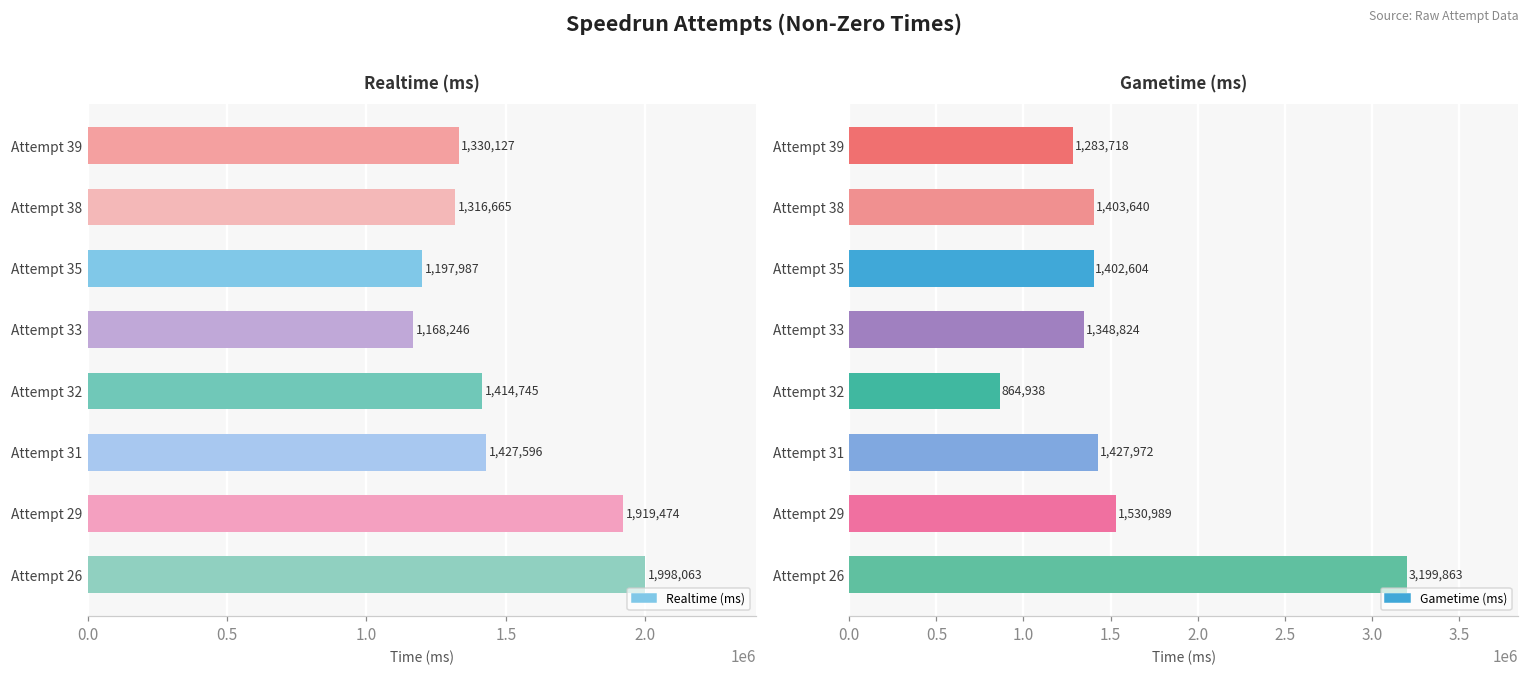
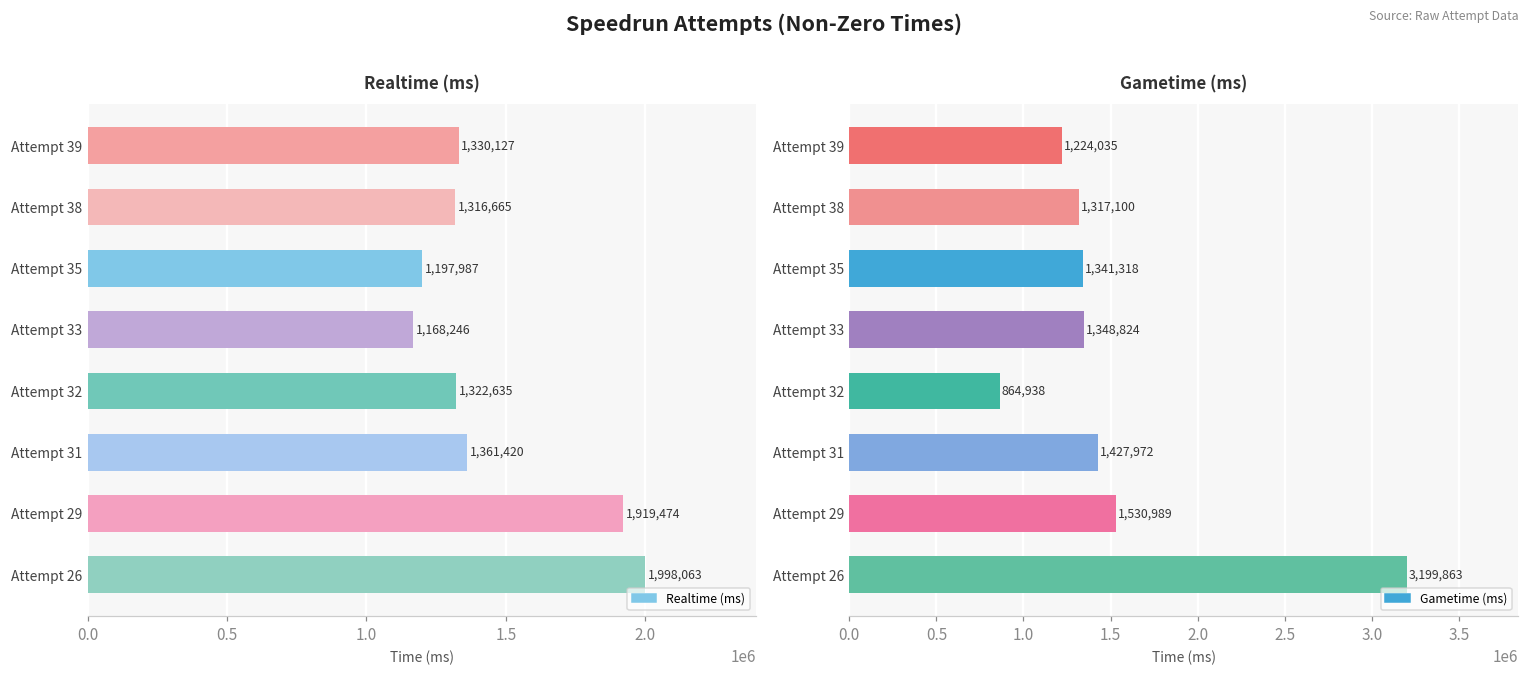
  {
    "Realtime (ms)": {
      "Attempt 39": "1,330,127",
      "Attempt 38": "1,316,665",
      "Attempt 35": "1,197,987",
      "Attempt 33": "1,168,246",
-     "Attempt 32": "1,414,745",
-     "Attempt 31": "1,427,596",
+     "Attempt 32": "1,322,635",
+     "Attempt 31": "1,361,420",
      "Attempt 29": "1,919,474",
      "Attempt 26": "1,998,063"
    },
    "Gametime (ms)": {
-     "Attempt 39": "1,283,718",
-     "Attempt 38": "1,403,640",
-     "Attempt 35": "1,402,604",
+     "Attempt 39": "1,224,035",
+     "Attempt 38": "1,317,100",
+     "Attempt 35": "1,341,318",
      "Attempt 33": "1,348,824",
      "Attempt 32": "864,938",
      "Attempt 31": "1,427,972",
      "Attempt 29": "1,530,989",
      "Attempt 26": "3,199,863"
    }
  }
